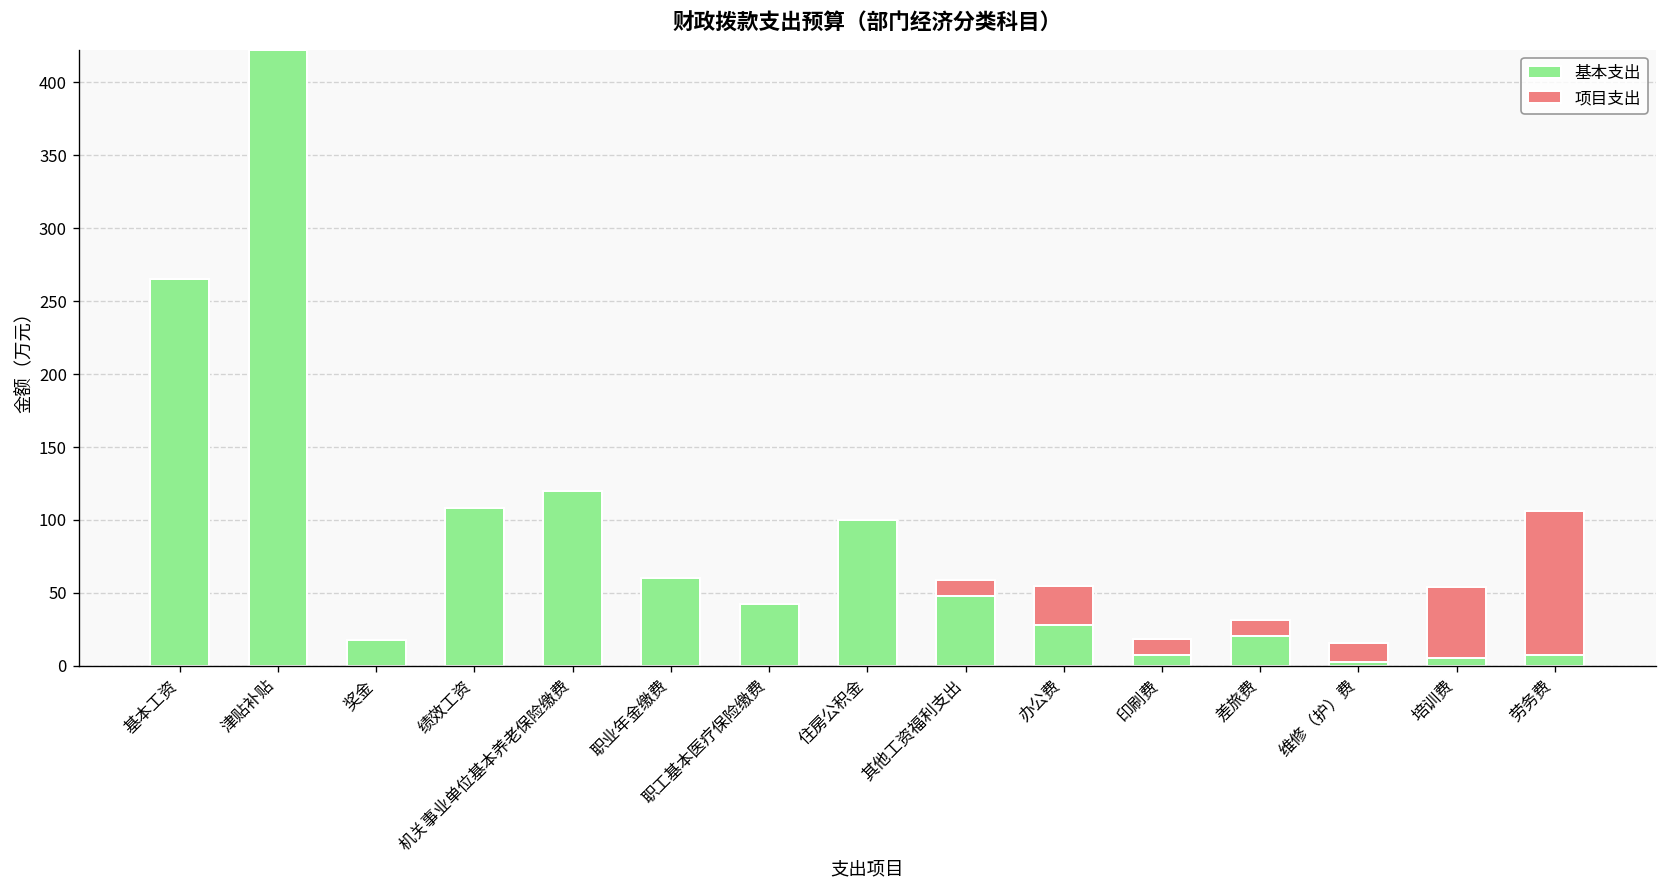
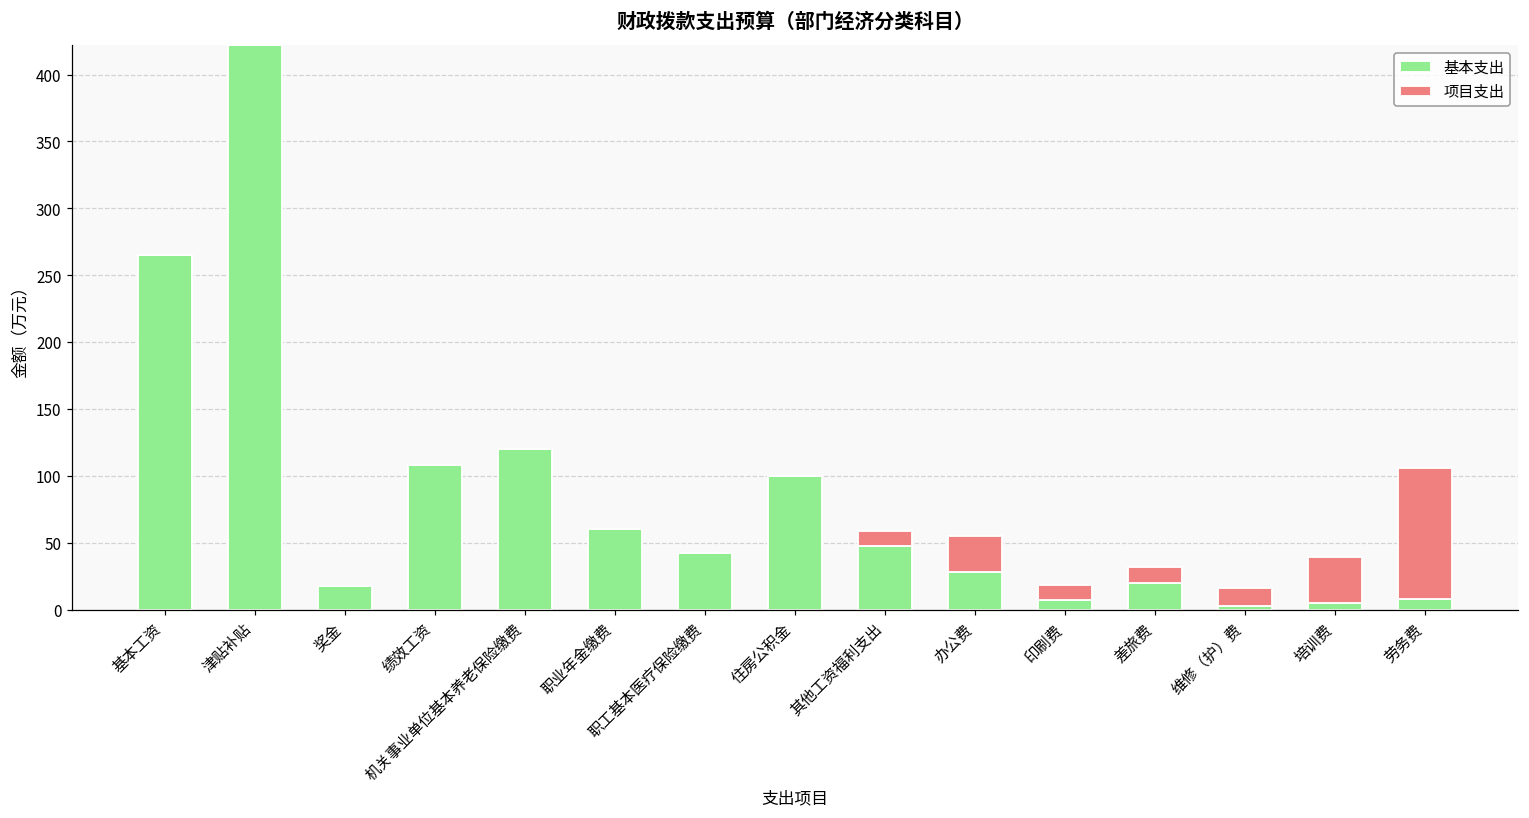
  {
    "基本支出": {
      "基本工资": 265,
      "津贴补贴": 422,
      "奖金": 18,
      "绩效工资": 108,
      "机关事业单位基本养老保险缴费": 120,
      "职业年金缴费": 60,
      "职工基本医疗保险缴费": 42,
      "住房公积金": 100,
      "其他工资福利支出": 48,
      "办公费": 28,
      "印刷费": 7,
      "差旅费": 20,
      "维修（护）费": 3,
      "培训费": 5,
      "劳务费": 8
    },
    "项目支出": {
      "基本工资": 0,
      "津贴补贴": 0,
      "奖金": 0,
      "绩效工资": 0,
      "机关事业单位基本养老保险缴费": 0,
      "职业年金缴费": 0,
      "职工基本医疗保险缴费": 0,
      "住房公积金": 0,
      "其他工资福利支出": 11,
      "办公费": 27,
      "印刷费": 11,
      "差旅费": 12,
      "维修（护）费": 13,
-     "培训费": 49,
+     "培训费": 34,
      "劳务费": 98
    }
  }
